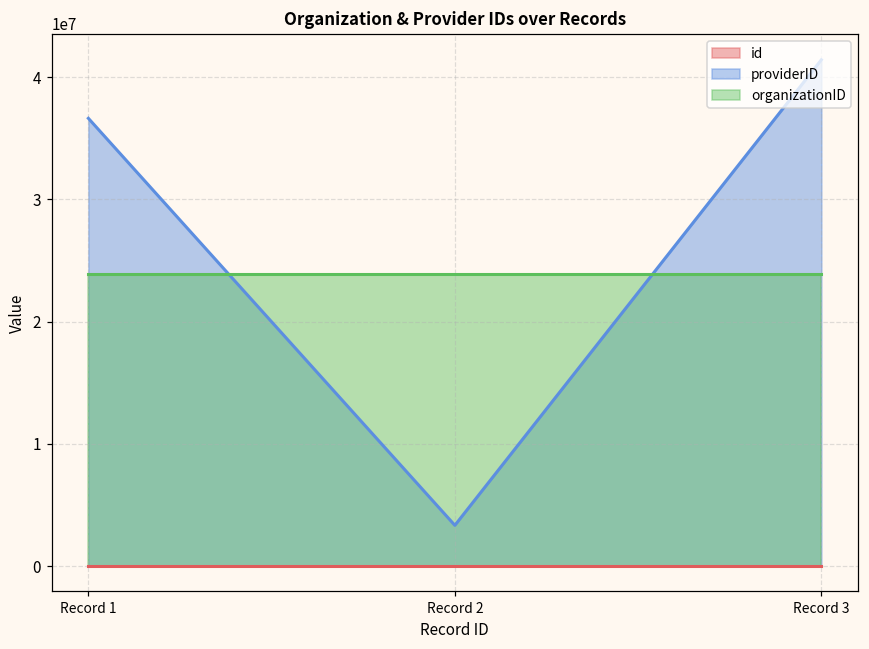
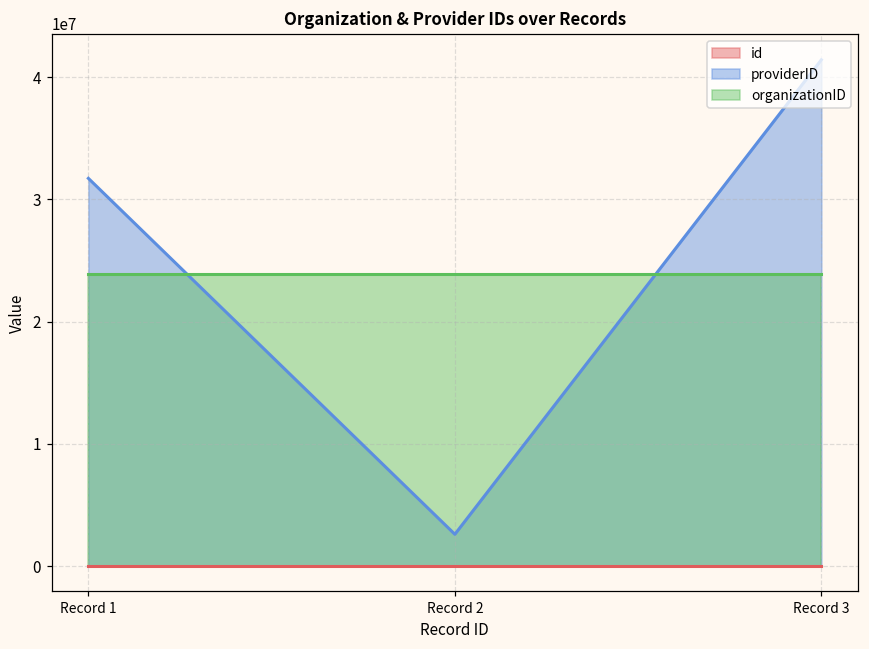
  {
    "id": {
      "Record 1": 0,
      "Record 2": 0,
      "Record 3": 0
    },
    "providerID": {
-     "Record 1": 36600000,
-     "Record 2": 3300000
+     "Record 1": 31700000,
+     "Record 2": 2600000
    },
    "organizationID": {
      "Record 1": 23900000,
      "Record 2": 23900000,
      "Record 3": 23900000
    }
  }
